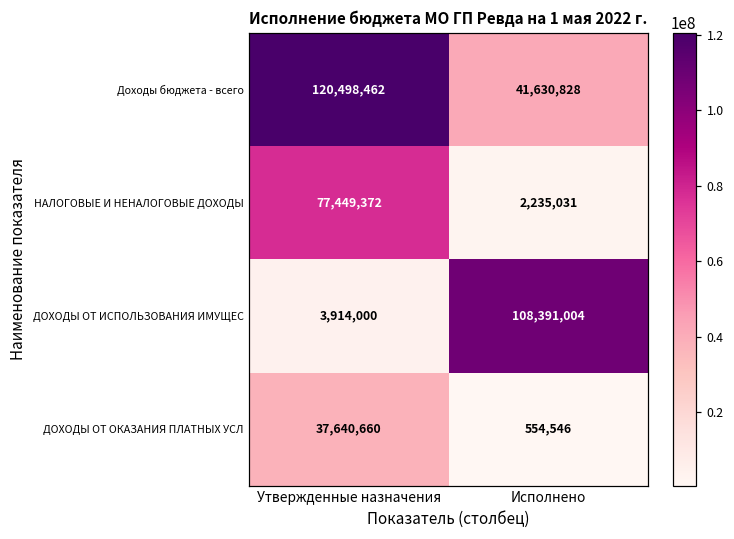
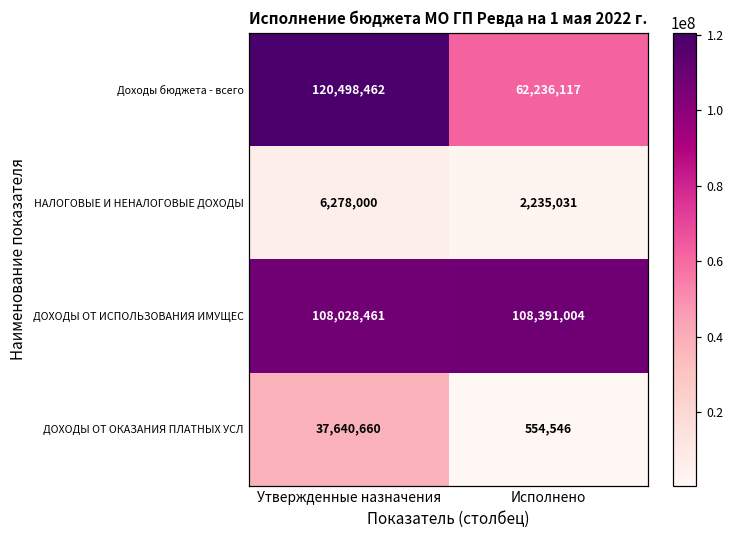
  {
    "Доходы бюджета - всего": {
      "Утвержденные назначения": "120,498,462",
-     "Исполнено": "41,630,828"
+     "Исполнено": "62,236,117"
    },
    "НАЛОГОВЫЕ И НЕНАЛОГОВЫЕ ДОХОДЫ": {
-     "Утвержденные назначения": "77,449,372",
+     "Утвержденные назначения": "6,278,000",
      "Исполнено": "2,235,031"
    },
    "ДОХОДЫ ОТ ИСПОЛЬЗОВАНИЯ ИМУЩЕС": {
-     "Утвержденные назначения": "3,914,000",
+     "Утвержденные назначения": "108,028,461",
      "Исполнено": "108,391,004"
    },
    "ДОХОДЫ ОТ ОКАЗАНИЯ ПЛАТНЫХ УСЛ": {
      "Утвержденные назначения": "37,640,660",
      "Исполнено": "554,546"
    }
  }
